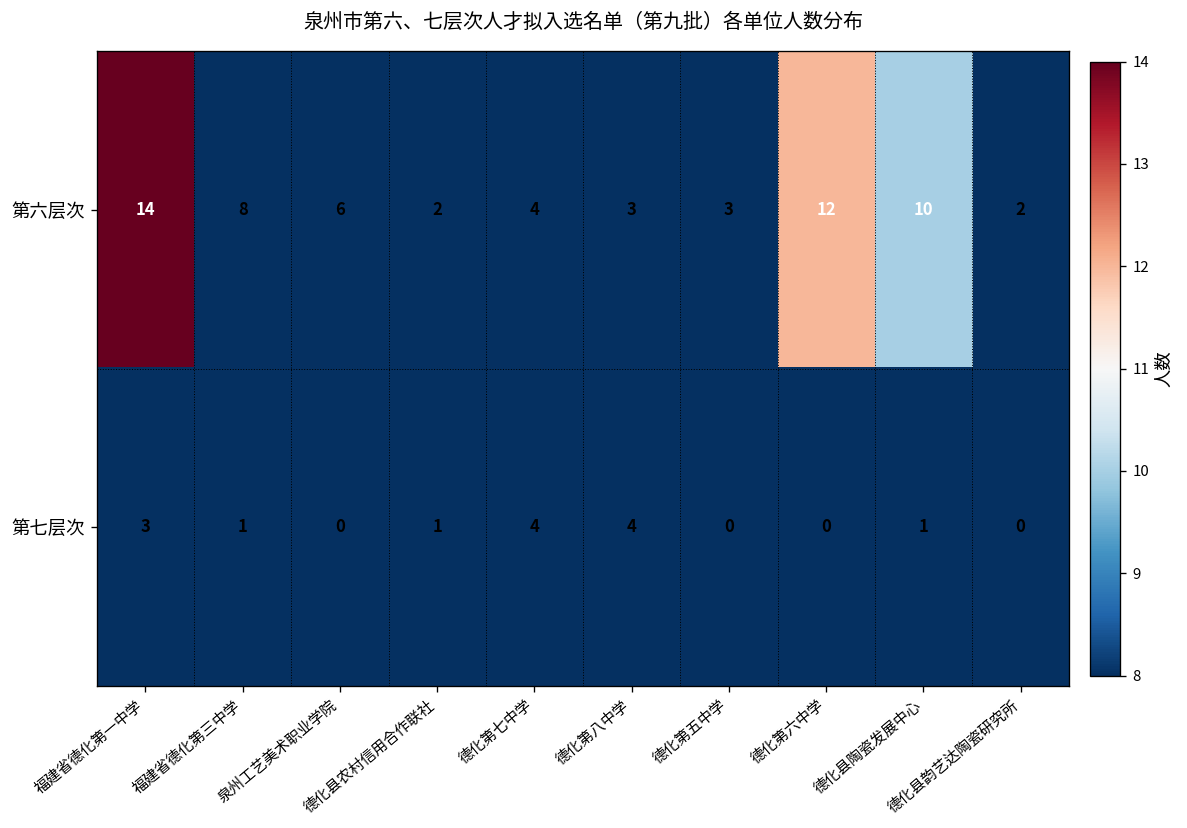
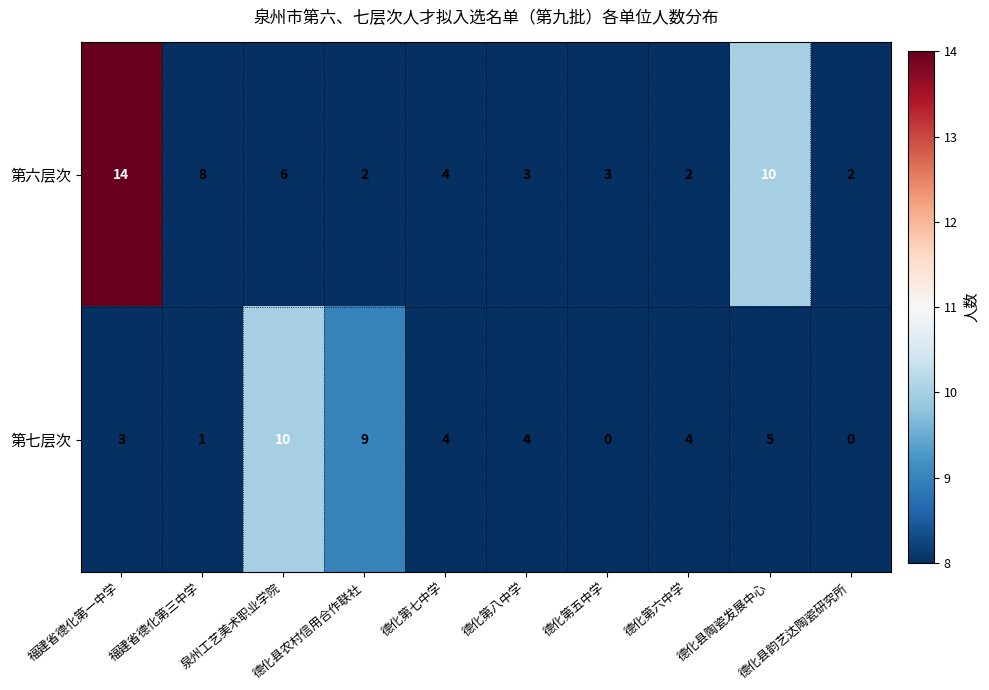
  {
    "第六层次": {
      "福建省德化第一中学": 14,
      "福建省德化第三中学": 8,
      "泉州工艺美术职业学院": 6,
      "德化县农村信用合作联社": 2,
      "德化第七中学": 4,
      "德化第八中学": 3,
      "德化第五中学": 3,
-     "德化第六中学": 12,
+     "德化第六中学": 2,
      "德化县陶瓷发展中心": 10,
      "德化县韵艺达陶瓷研究所": 2
    },
    "第七层次": {
      "福建省德化第一中学": 3,
      "福建省德化第三中学": 1,
-     "泉州工艺美术职业学院": 0,
-     "德化县农村信用合作联社": 1,
+     "泉州工艺美术职业学院": 10,
+     "德化县农村信用合作联社": 9,
      "德化第七中学": 4,
      "德化第八中学": 4,
      "德化第五中学": 0,
-     "德化第六中学": 0,
-     "德化县陶瓷发展中心": 1,
+     "德化第六中学": 4,
+     "德化县陶瓷发展中心": 5,
      "德化县韵艺达陶瓷研究所": 0
    }
  }
